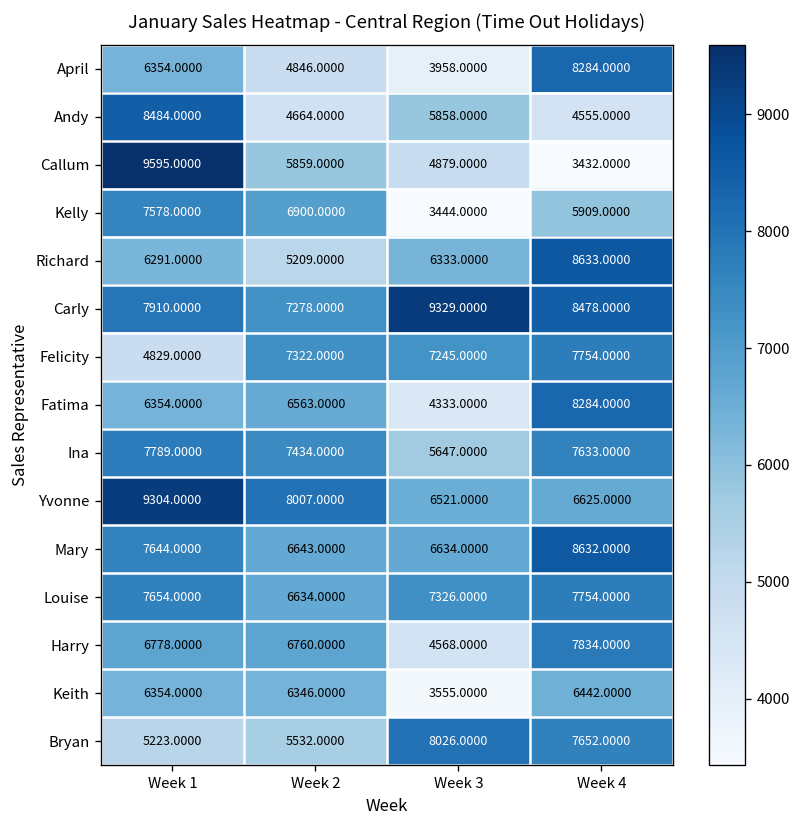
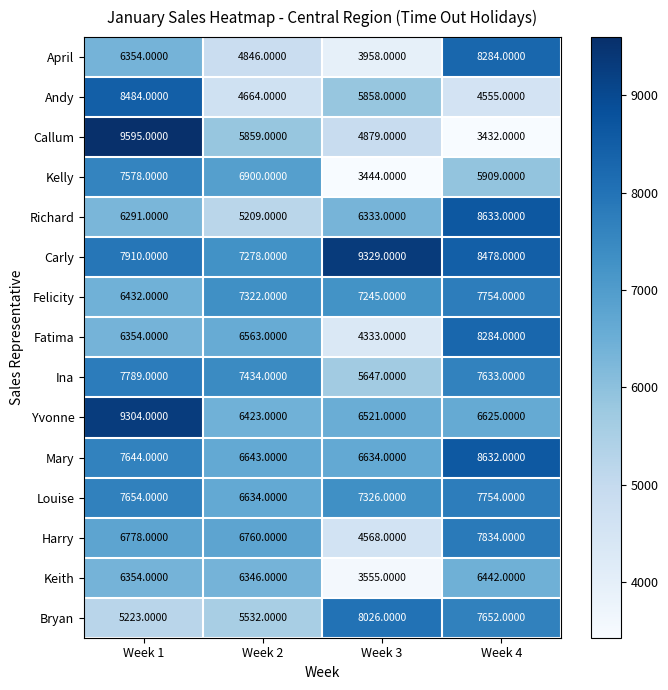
  {
    "April": {
      "Week 1": 6354.0000,
      "Week 2": 4846.0000,
      "Week 3": 3958.0000,
      "Week 4": 8284.0000
    },
    "Andy": {
      "Week 1": 8484.0000,
      "Week 2": 4664.0000,
      "Week 3": 5858.0000,
      "Week 4": 4555.0000
    },
    "Callum": {
      "Week 1": 9595.0000,
      "Week 2": 5859.0000,
      "Week 3": 4879.0000,
      "Week 4": 3432.0000
    },
    "Kelly": {
      "Week 1": 7578.0000,
      "Week 2": 6900.0000,
      "Week 3": 3444.0000,
      "Week 4": 5909.0000
    },
    "Richard": {
      "Week 1": 6291.0000,
      "Week 2": 5209.0000,
      "Week 3": 6333.0000,
      "Week 4": 8633.0000
    },
    "Carly": {
      "Week 1": 7910.0000,
      "Week 2": 7278.0000,
      "Week 3": 9329.0000,
      "Week 4": 8478.0000
    },
    "Felicity": {
-     "Week 1": 4829.0000,
+     "Week 1": 6432.0000,
      "Week 2": 7322.0000,
      "Week 3": 7245.0000,
      "Week 4": 7754.0000
    },
    "Fatima": {
      "Week 1": 6354.0000,
      "Week 2": 6563.0000,
      "Week 3": 4333.0000,
      "Week 4": 8284.0000
    },
    "Ina": {
      "Week 1": 7789.0000,
      "Week 2": 7434.0000,
      "Week 3": 5647.0000,
      "Week 4": 7633.0000
    },
    "Yvonne": {
      "Week 1": 9304.0000,
-     "Week 2": 8007.0000,
+     "Week 2": 6423.0000,
      "Week 3": 6521.0000,
      "Week 4": 6625.0000
    },
    "Mary": {
      "Week 1": 7644.0000,
      "Week 2": 6643.0000,
      "Week 3": 6634.0000,
      "Week 4": 8632.0000
    },
    "Louise": {
      "Week 1": 7654.0000,
      "Week 2": 6634.0000,
      "Week 3": 7326.0000,
      "Week 4": 7754.0000
    },
    "Harry": {
      "Week 1": 6778.0000,
      "Week 2": 6760.0000,
      "Week 3": 4568.0000,
      "Week 4": 7834.0000
    },
    "Keith": {
      "Week 1": 6354.0000,
      "Week 2": 6346.0000,
      "Week 3": 3555.0000,
      "Week 4": 6442.0000
    },
    "Bryan": {
      "Week 1": 5223.0000,
      "Week 2": 5532.0000,
      "Week 3": 8026.0000,
      "Week 4": 7652.0000
    }
  }
